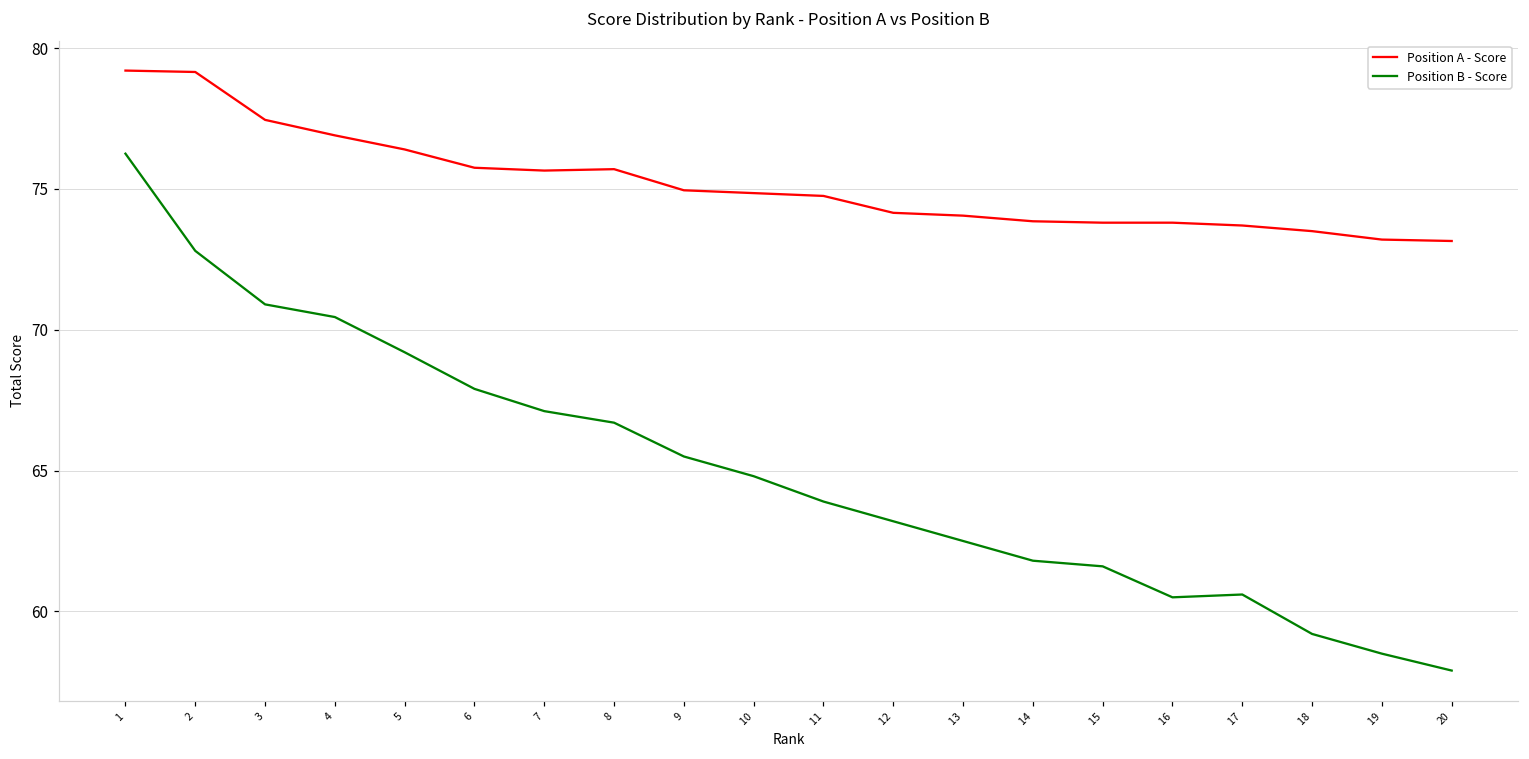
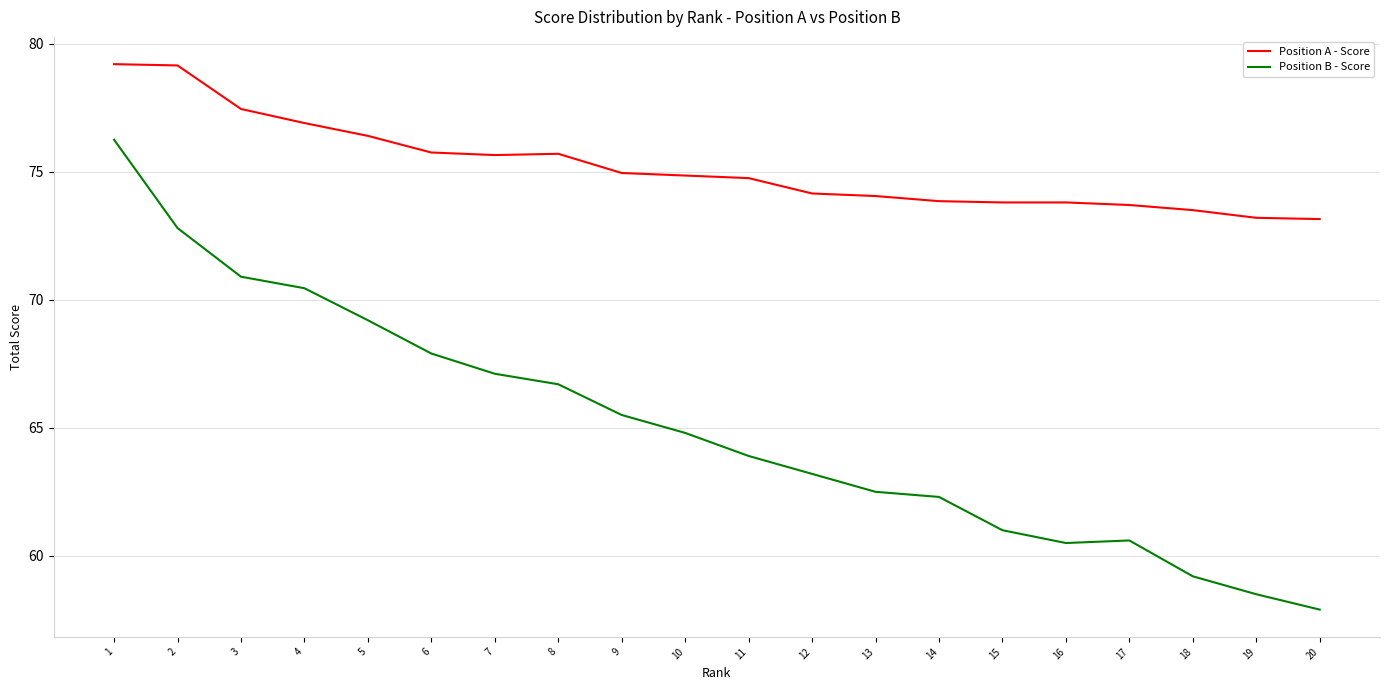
  {
    "Position A - Score": {
      "1": 79.2,
      "2": 79.2,
      "3": 77.5,
      "4": 76.9,
      "5": 76.4,
      "6": 75.8,
      "7": 75.7,
      "8": 75.7,
      "9": 75.0,
      "10": 74.9,
      "11": 74.8,
      "12": 74.2,
      "13": 74.1,
      "14": 73.9,
      "15": 73.8,
      "16": 73.8,
      "17": 73.7,
      "18": 73.5,
      "19": 73.2,
      "20": 73.2
    },
    "Position B - Score": {
      "1": 76.3,
      "2": 72.8,
      "3": 70.9,
      "4": 70.5,
      "5": 69.2,
      "6": 67.9,
      "7": 67.1,
      "8": 66.7,
      "9": 65.5,
      "10": 64.8,
      "11": 63.9,
      "12": 63.2,
      "13": 62.5,
-     "14": 61.8,
-     "15": 61.6,
+     "14": 62.3,
+     "15": 61.0,
      "16": 60.5,
      "17": 60.6,
      "18": 59.2,
      "19": 58.5,
      "20": 57.9
    }
  }
